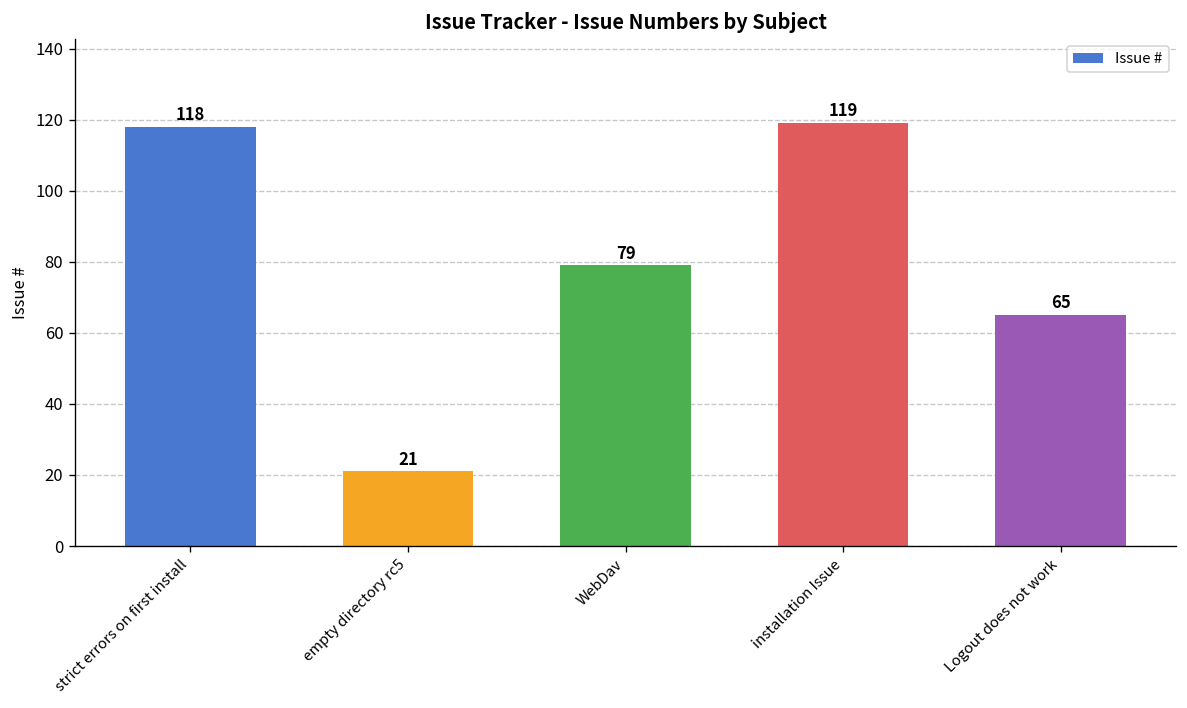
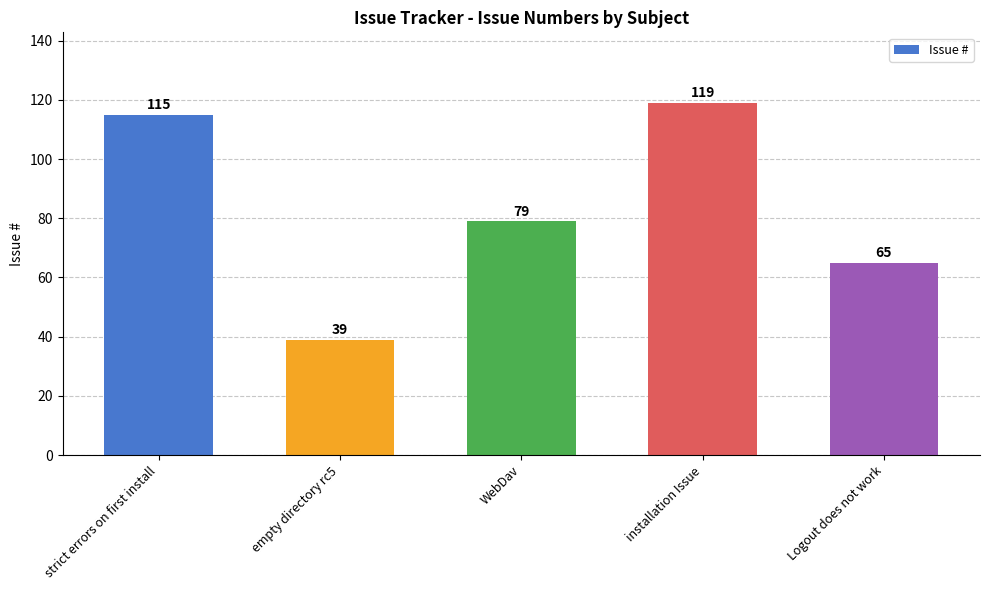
  {
-   "strict errors on first install": 118,
-   "empty directory rc5": 21,
+   "strict errors on first install": 115,
+   "empty directory rc5": 39,
    "WebDav": 79,
    "installation Issue": 119,
    "Logout does not work": 65
  }
